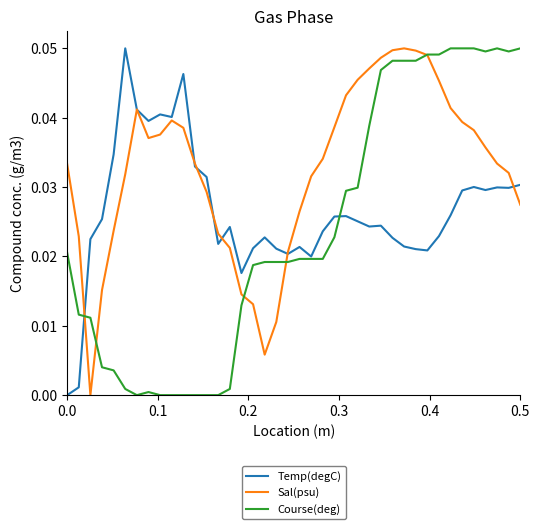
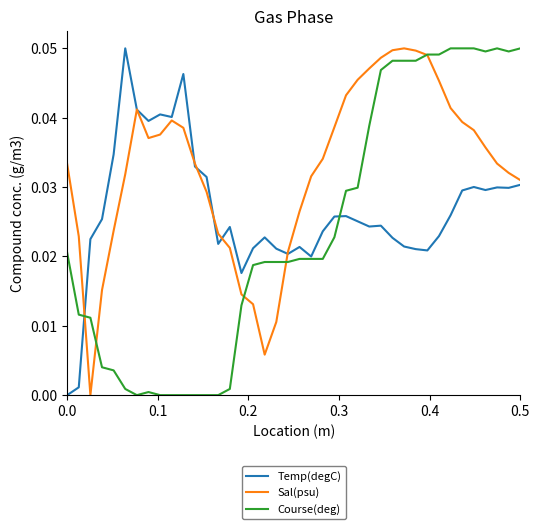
  {
    "Temp(degC)": {
      "0.0": 0.000,
      "0.5": 0.030
    },
    "Sal(psu)": {
      "0.0": 0.033,
-     "0.5": 0.027
+     "0.5": 0.031
    },
    "Course(deg)": {
      "0.0": 0.021,
      "0.5": 0.050
    }
  }
